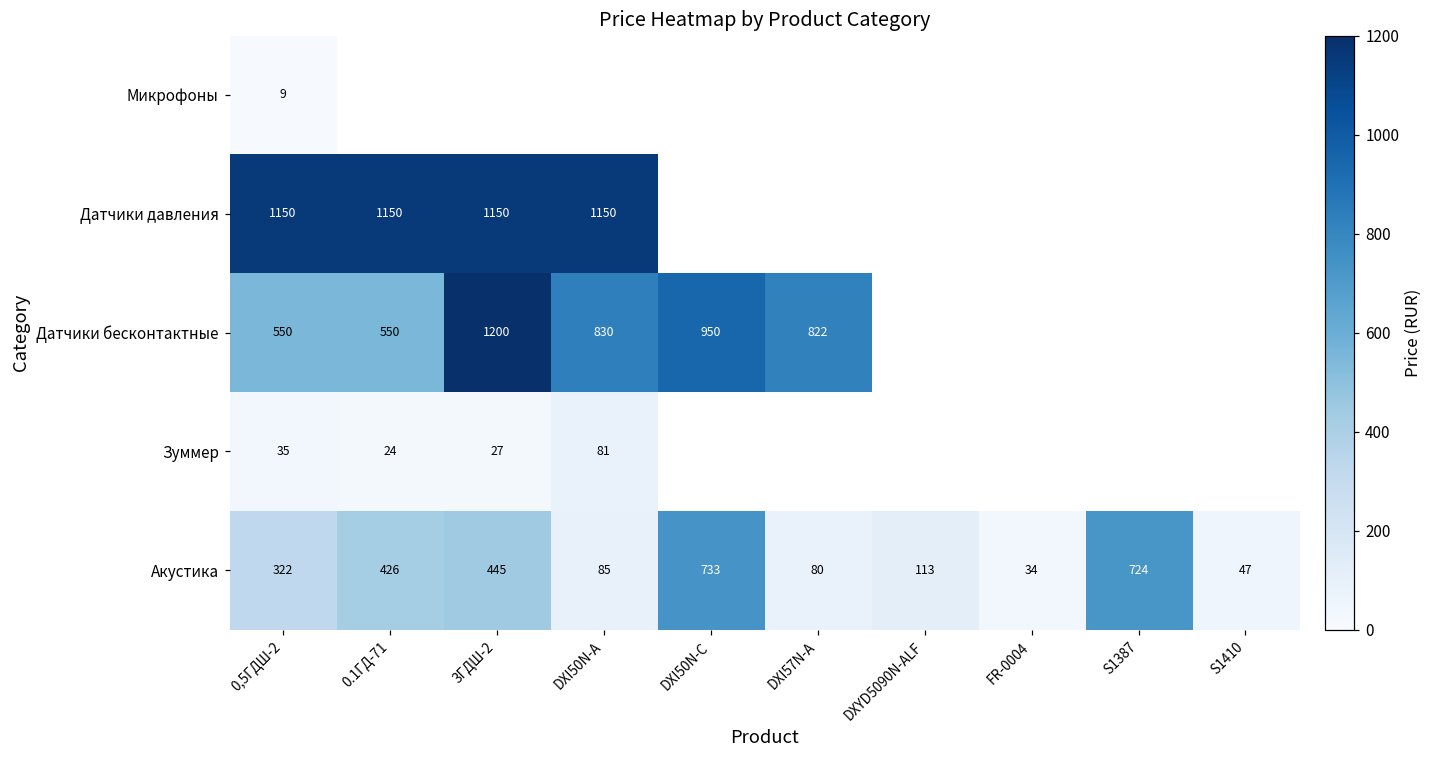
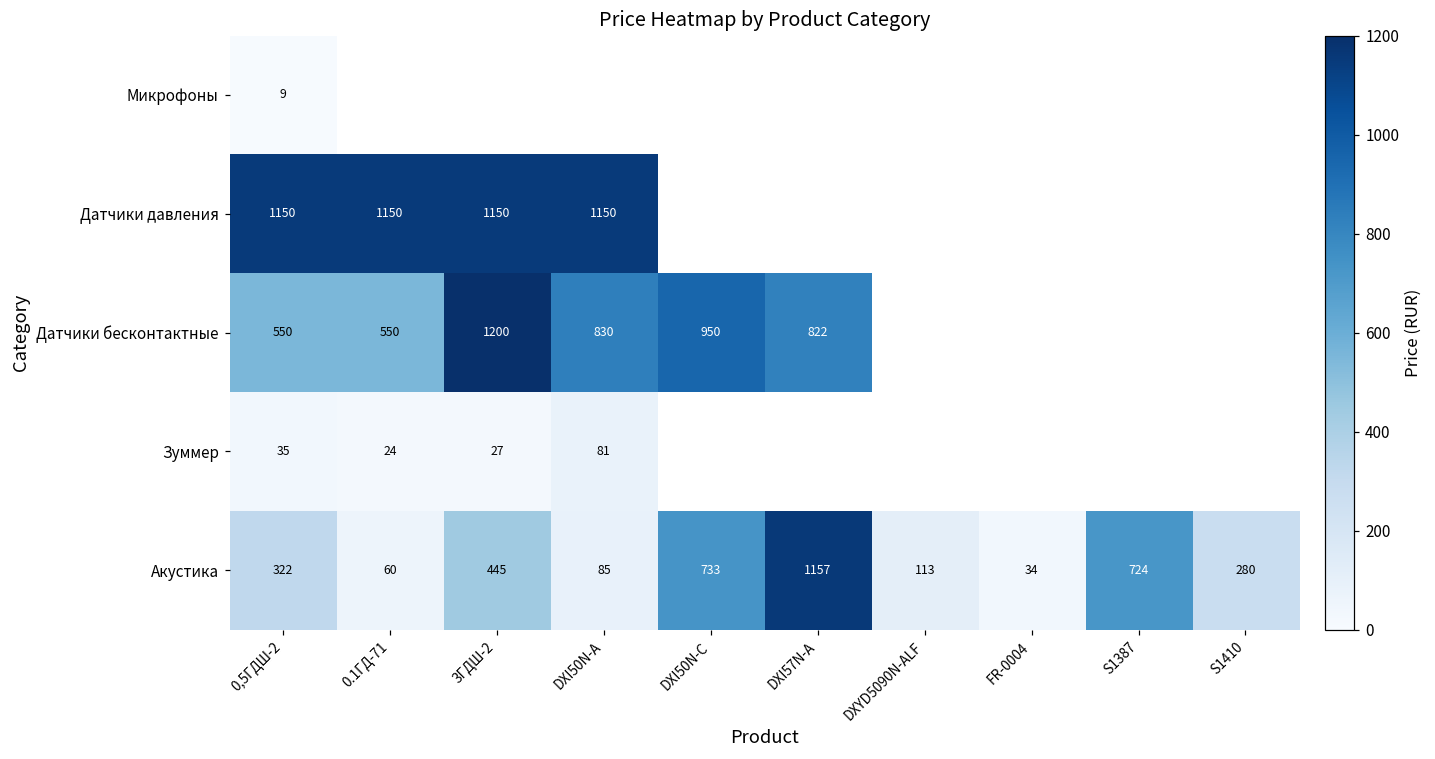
  {
    "Микрофоны": {
      "0,5ГДШ-2": 9
    },
    "Датчики давления": {
      "0,5ГДШ-2": 1150,
      "0.1ГД-71": 1150,
      "3ГДШ-2": 1150,
      "DXI50N-A": 1150
    },
    "Датчики бесконтактные": {
      "0,5ГДШ-2": 550,
      "0.1ГД-71": 550,
      "3ГДШ-2": 1200,
      "DXI50N-A": 830,
      "DXI50N-C": 950,
      "DXI57N-A": 822
    },
    "Зуммер": {
      "0,5ГДШ-2": 35,
      "0.1ГД-71": 24,
      "3ГДШ-2": 27,
      "DXI50N-A": 81
    },
    "Акустика": {
      "0,5ГДШ-2": 322,
-     "0.1ГД-71": 426,
+     "0.1ГД-71": 60,
      "3ГДШ-2": 445,
      "DXI50N-A": 85,
      "DXI50N-C": 733,
-     "DXI57N-A": 80,
+     "DXI57N-A": 1157,
      "DXYD5090N-ALF": 113,
      "FR-0004": 34,
      "S1387": 724,
-     "S1410": 47
+     "S1410": 280
    }
  }
